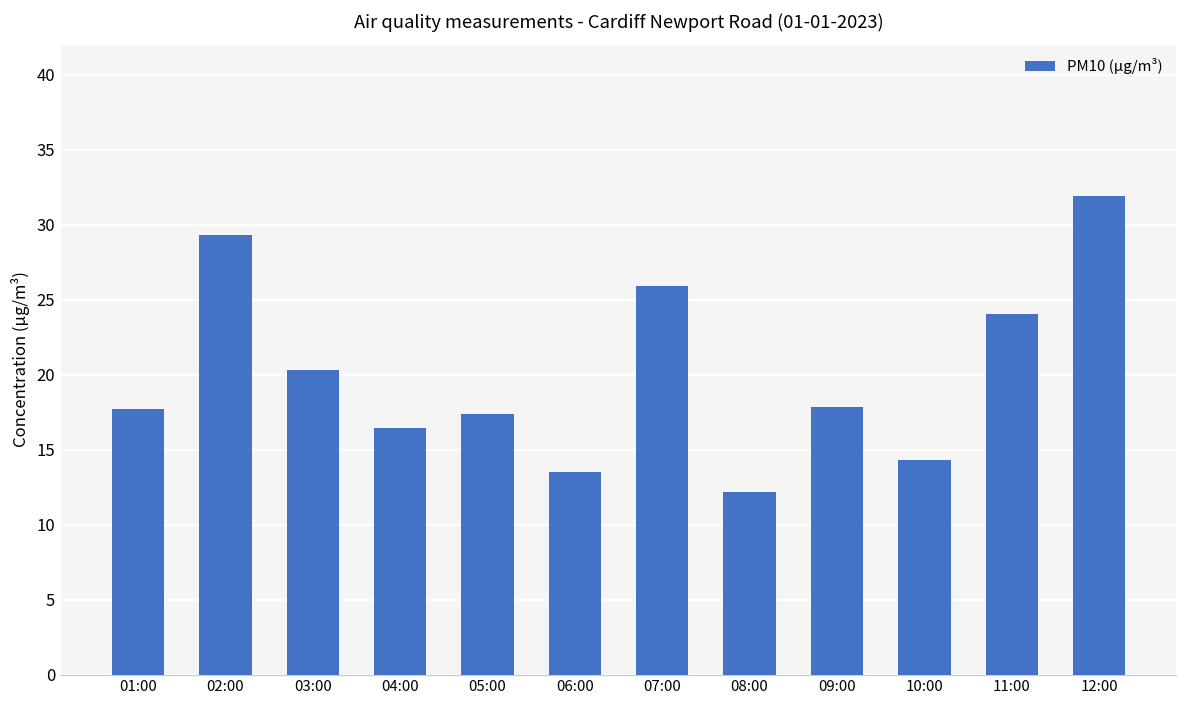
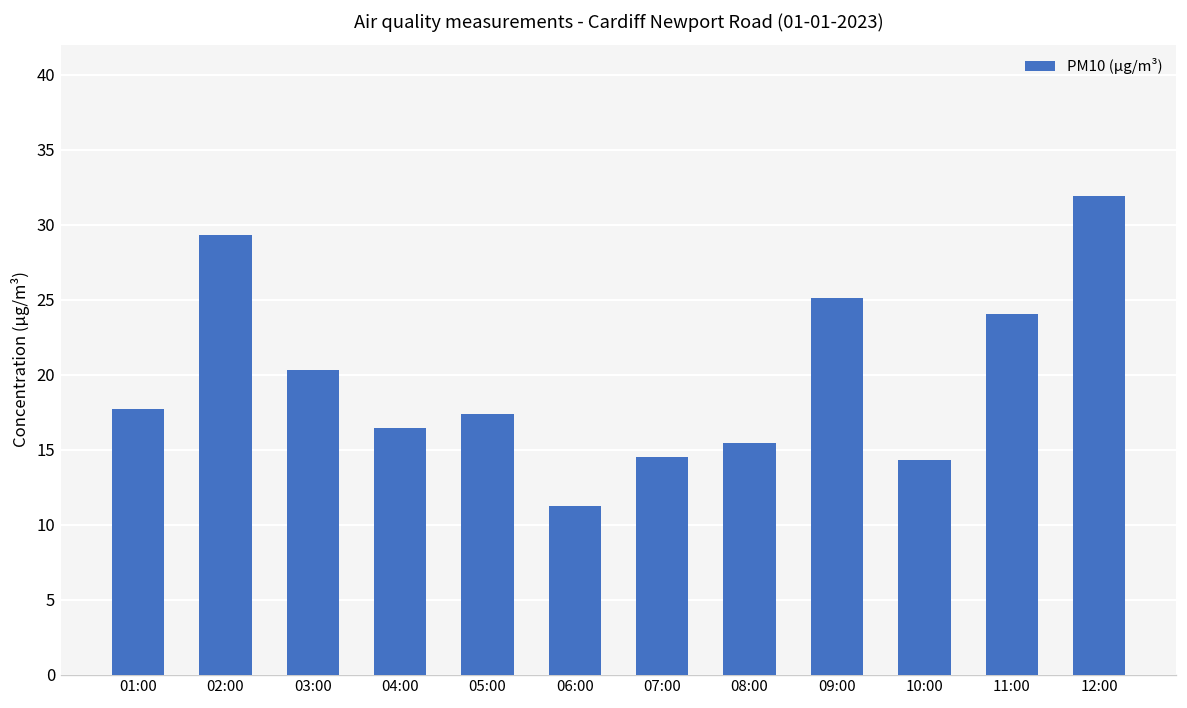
  {
    "01:00": 17.7,
    "02:00": 29.3,
    "03:00": 20.3,
    "04:00": 16.4,
    "05:00": 17.4,
-   "06:00": 13.5,
-   "07:00": 25.9,
-   "08:00": 12.2,
-   "09:00": 17.9,
+   "06:00": 11.2,
+   "07:00": 14.5,
+   "08:00": 15.5,
+   "09:00": 25.1,
    "10:00": 14.3,
    "11:00": 24.0,
    "12:00": 31.9
  }
